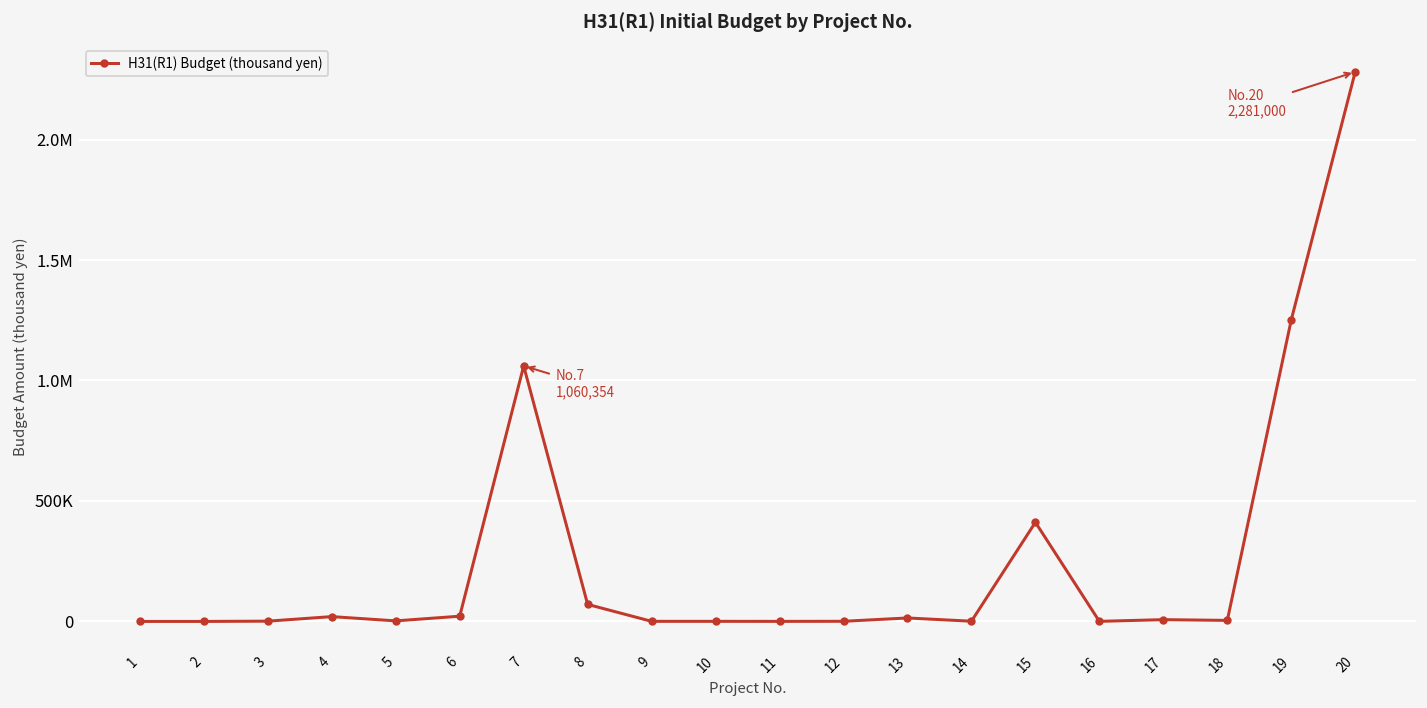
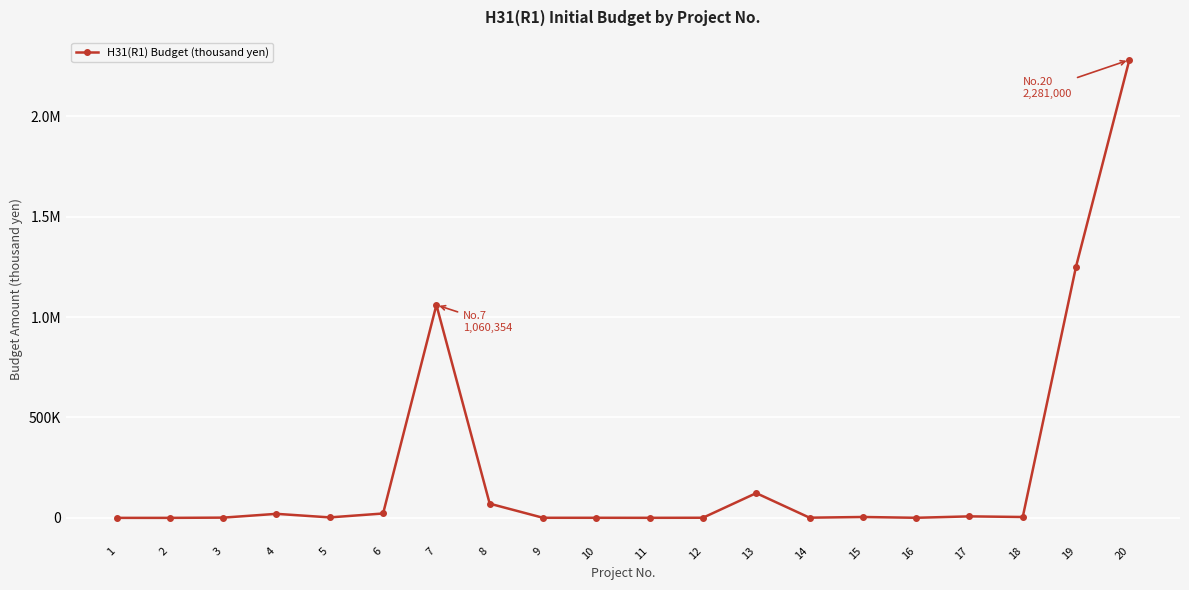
  {
    "1": 0,
    "2": 0,
    "3": 0,
    "4": 20000,
    "5": 0,
    "6": 20000,
    "8": 70000,
    "9": 0,
    "10": 0,
    "11": 0,
    "12": 0,
-   "13": 10000,
+   "13": 120000,
    "14": 0,
-   "15": 410000,
+   "15": 0,
    "16": 0,
    "17": 10000,
    "18": 0,
    "19": 1250000
  }
